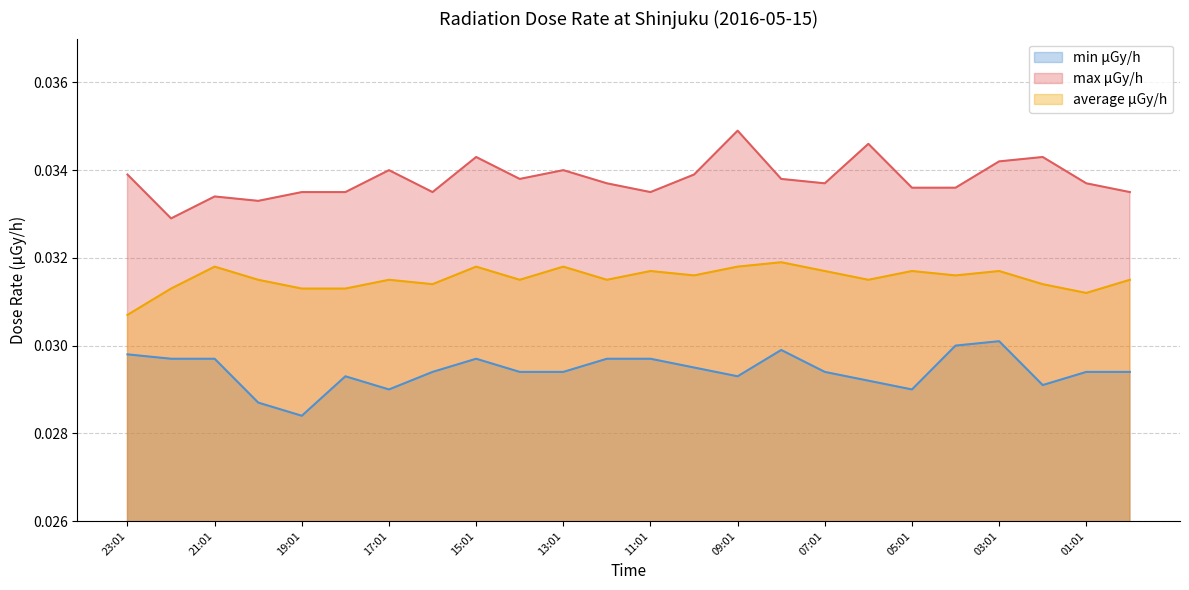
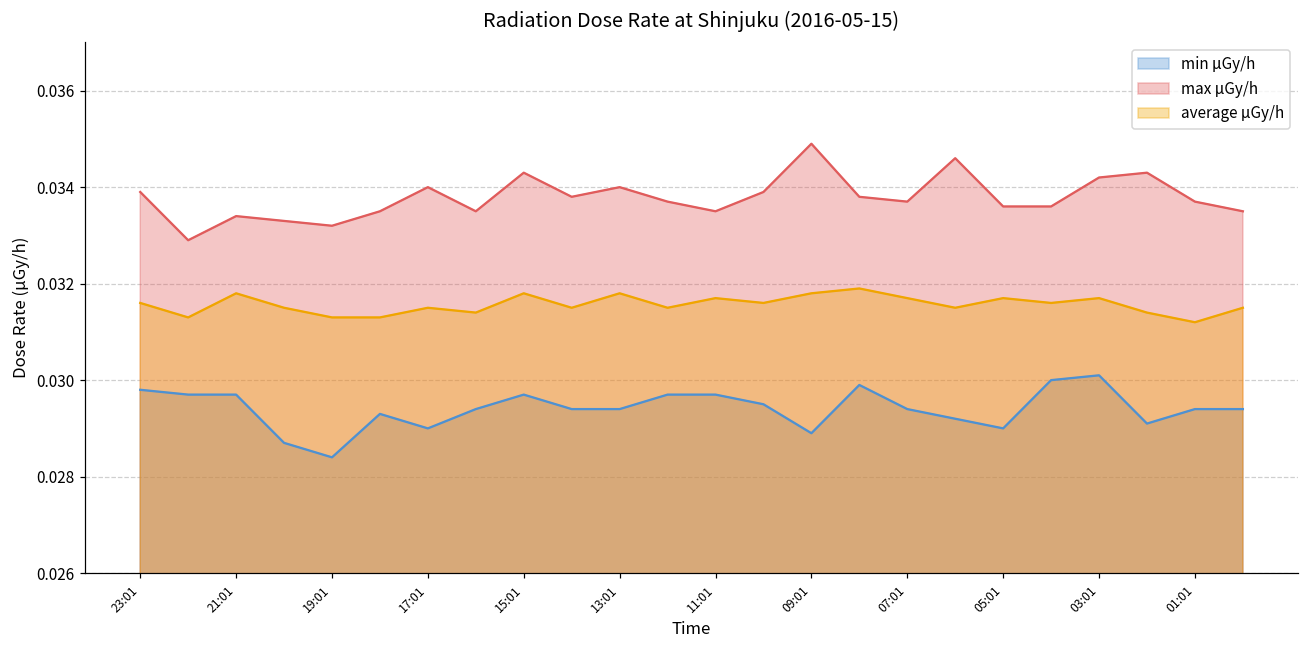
  {
    "min μGy/h": {
      "23:01": 0.0298,
      "21:01": 0.0297,
      "19:01": 0.0284,
      "17:01": 0.0290,
      "15:01": 0.0297,
      "13:01": 0.0294,
      "11:01": 0.0297,
-     "09:01": 0.0293,
+     "09:01": 0.0289,
      "07:01": 0.0294,
      "05:01": 0.0290,
      "03:01": 0.0301,
      "01:01": 0.0294
    },
    "max μGy/h": {
      "23:01": 0.0339,
      "21:01": 0.0334,
-     "19:01": 0.0335,
+     "19:01": 0.0332,
      "17:01": 0.0340,
      "15:01": 0.0343,
      "13:01": 0.0340,
      "11:01": 0.0335,
      "09:01": 0.0349,
      "07:01": 0.0337,
      "05:01": 0.0336,
      "03:01": 0.0342,
      "01:01": 0.0337
    },
    "average μGy/h": {
-     "23:01": 0.0307,
+     "23:01": 0.0316,
      "21:01": 0.0318,
      "19:01": 0.0313,
      "17:01": 0.0315,
      "15:01": 0.0318,
      "13:01": 0.0318,
      "11:01": 0.0317,
      "09:01": 0.0318,
      "07:01": 0.0317,
      "05:01": 0.0317,
      "03:01": 0.0317,
      "01:01": 0.0312
    }
  }
